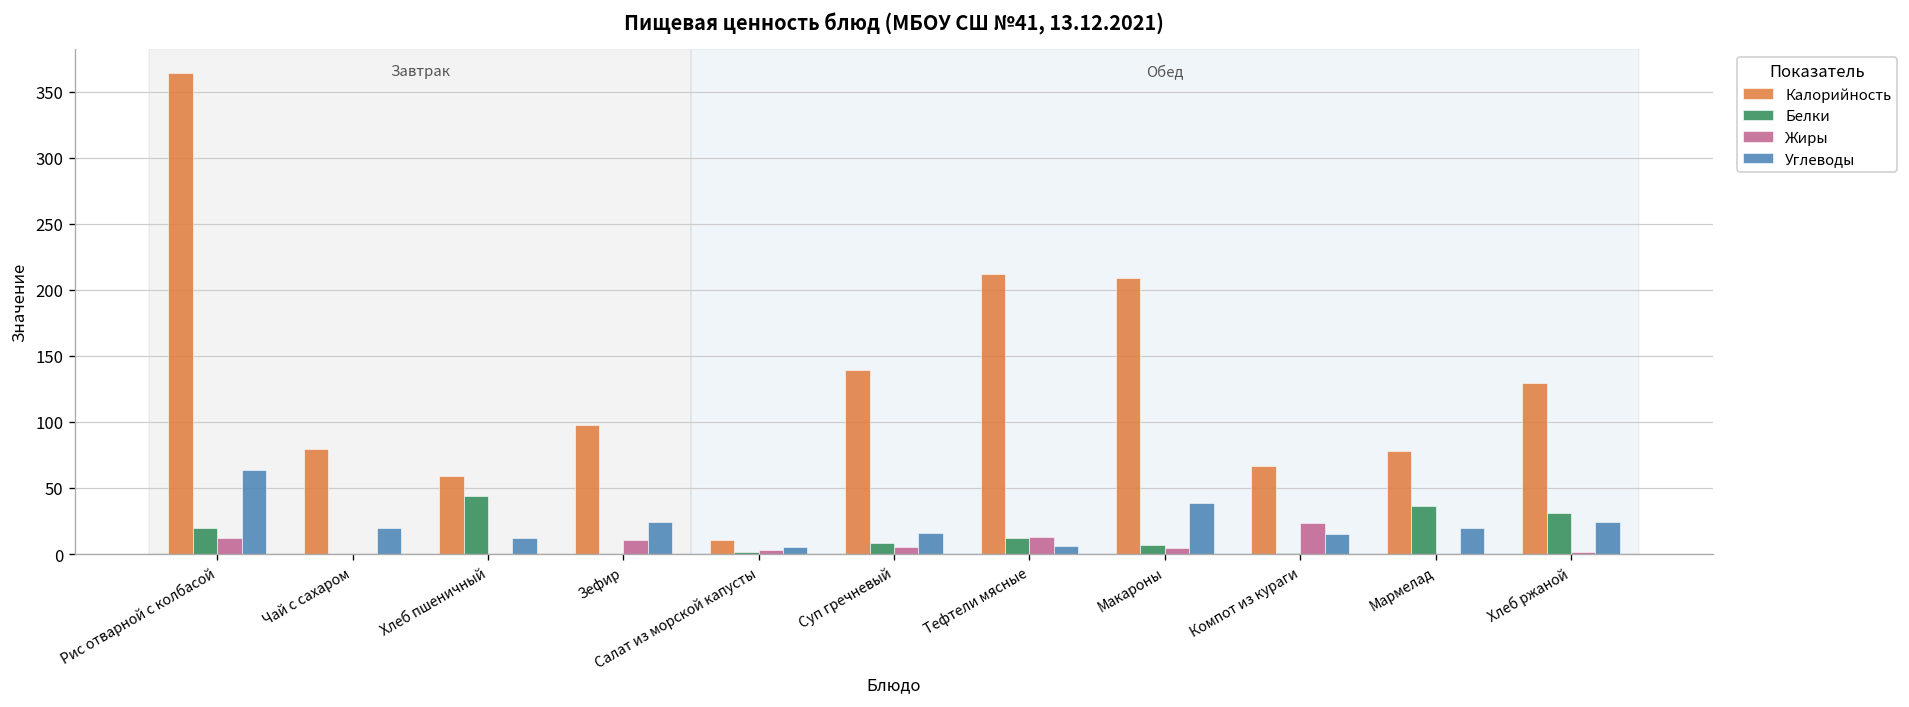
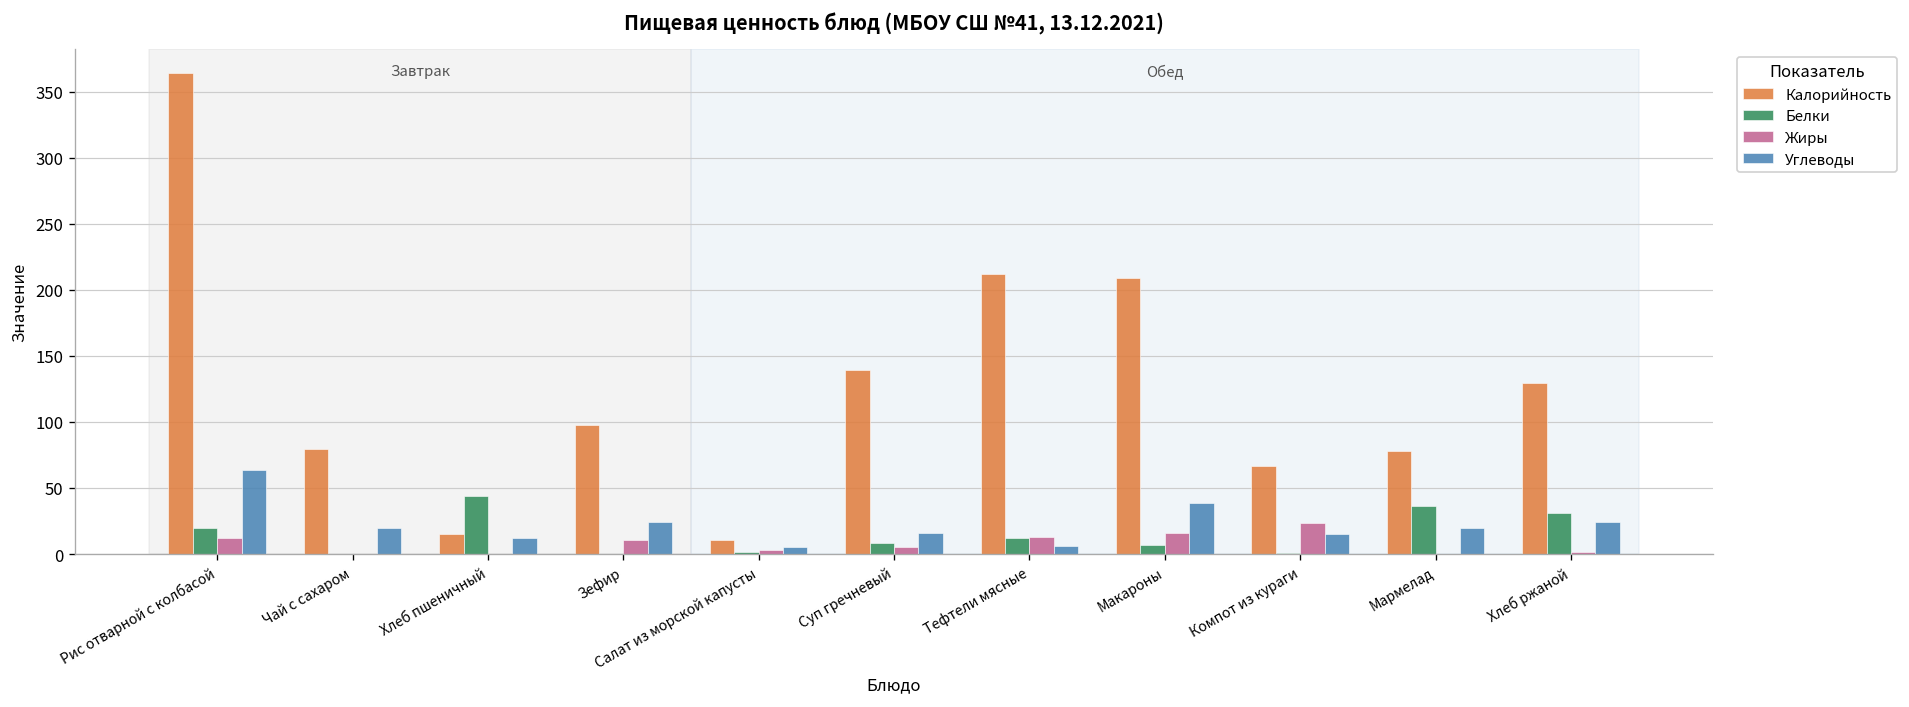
  {
    "Калорийность": {
      "Рис отварной с колбасой": 364,
      "Чай с сахаром": 80,
-     "Хлеб пшеничный": 59,
+     "Хлеб пшеничный": 15,
      "Зефир": 98,
      "Салат из морской капусты": 10,
      "Суп гречневый": 140,
      "Тефтели мясные": 212,
      "Макароны": 209,
      "Компот из кураги": 67,
      "Мармелад": 78,
      "Хлеб ржаной": 130
    },
    "Белки": {
      "Рис отварной с колбасой": 20,
      "Чай с сахаром": 0,
      "Хлеб пшеничный": 44,
      "Зефир": 0,
      "Суп гречневый": 8,
      "Тефтели мясные": 13,
      "Макароны": 7,
      "Мармелад": 36,
      "Хлеб ржаной": 31
    },
    "Жиры": {
      "Рис отварной с колбасой": 12,
      "Чай с сахаром": 0,
      "Зефир": 11,
      "Салат из морской капусты": 3,
      "Суп гречневый": 5,
      "Тефтели мясные": 13,
-     "Макароны": 4,
+     "Макароны": 16,
      "Компот из кураги": 23,
      "Мармелад": 0
    },
    "Углеводы": {
      "Рис отварной с колбасой": 64,
      "Чай с сахаром": 20,
      "Хлеб пшеничный": 12,
      "Зефир": 24,
      "Салат из морской капусты": 5,
      "Суп гречневый": 16,
      "Тефтели мясные": 6,
      "Макароны": 39,
      "Компот из кураги": 15,
      "Мармелад": 20,
      "Хлеб ржаной": 24
    }
  }
